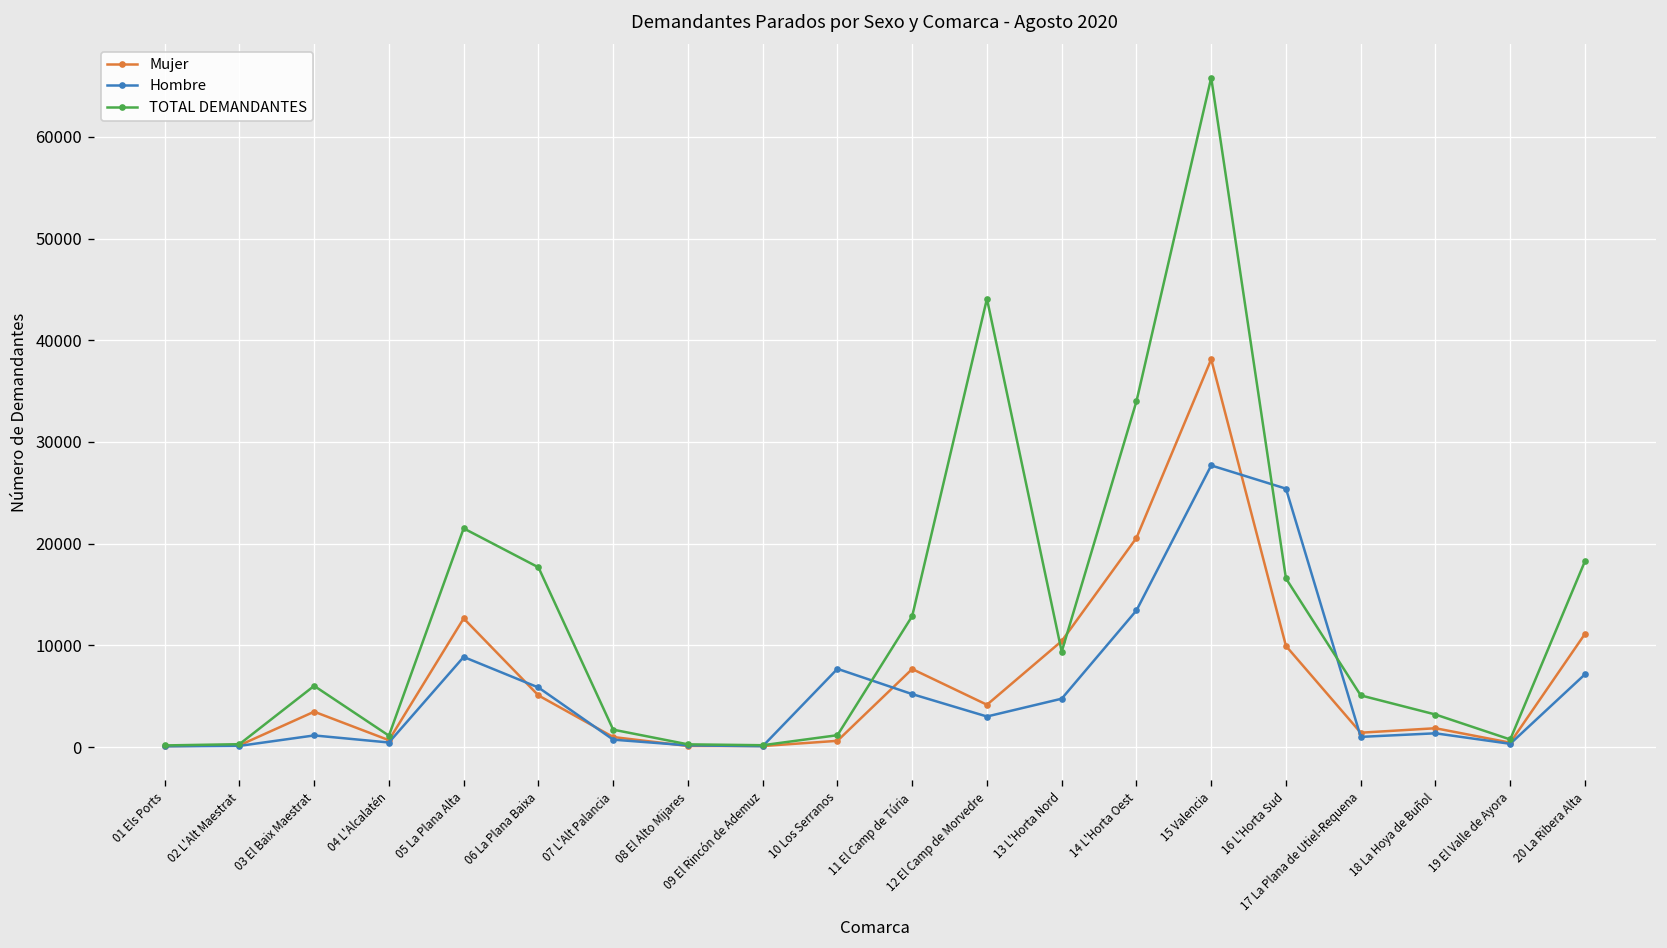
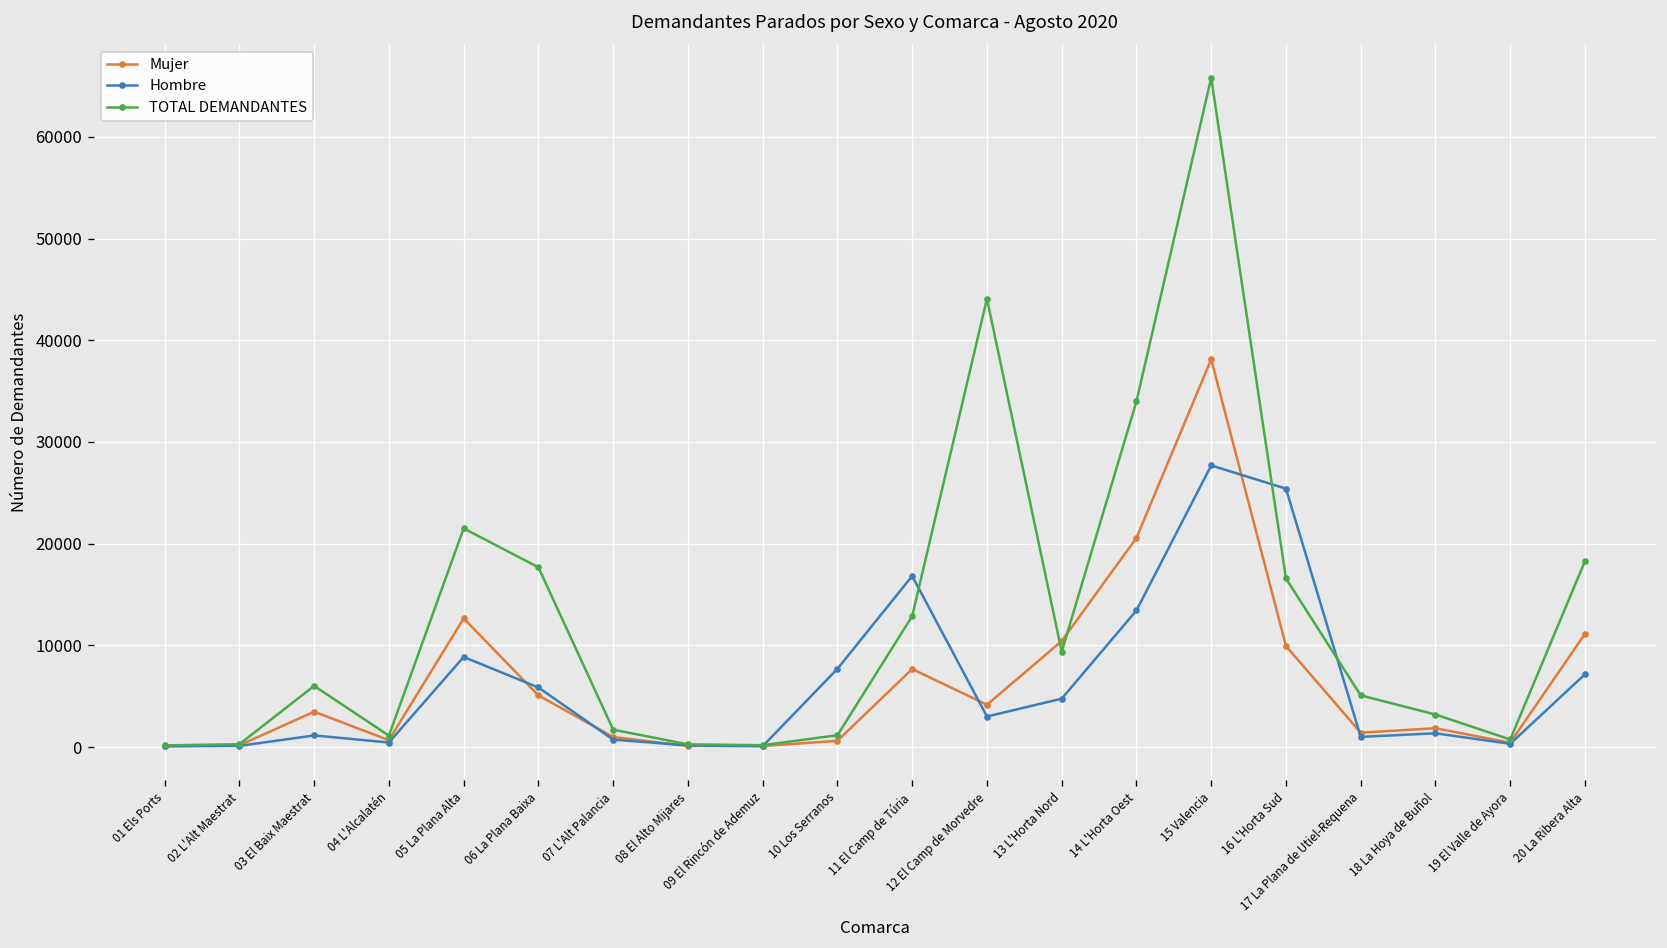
  {
    "Mujer": {
      "03 El Baix Maestrat": 3000,
      "05 La Plana Alta": 13000,
      "06 La Plana Baixa": 5000,
      "10 Los Serranos": 1000,
      "11 El Camp de Túria": 8000,
      "12 El Camp de Morvedre": 4000,
      "13 L'Horta Nord": 10000,
      "14 L'Horta Oest": 21000,
      "15 Valencia": 38000,
      "16 L'Horta Sud": 10000,
      "17 La Plana de Utiel-Requena": 1000,
      "18 La Hoya de Buñol": 2000,
      "20 La Ribera Alta": 11000
    },
    "Hombre": {
      "03 El Baix Maestrat": 1000,
      "05 La Plana Alta": 9000,
      "06 La Plana Baixa": 6000,
      "10 Los Serranos": 8000,
-     "11 El Camp de Túria": 5000,
+     "11 El Camp de Túria": 17000,
      "12 El Camp de Morvedre": 3000,
      "13 L'Horta Nord": 5000,
      "14 L'Horta Oest": 13000,
      "15 Valencia": 28000,
      "16 L'Horta Sud": 25000,
      "17 La Plana de Utiel-Requena": 1000,
      "18 La Hoya de Buñol": 1000,
      "20 La Ribera Alta": 7000
    },
    "TOTAL DEMANDANTES": {
      "03 El Baix Maestrat": 6000,
      "04 L'Alcalatén": 1000,
      "05 La Plana Alta": 21000,
      "06 La Plana Baixa": 18000,
      "07 L'Alt Palancia": 2000,
      "10 Los Serranos": 1000,
      "11 El Camp de Túria": 13000,
      "12 El Camp de Morvedre": 44000,
      "13 L'Horta Nord": 9000,
      "14 L'Horta Oest": 34000,
      "15 Valencia": 66000,
      "16 L'Horta Sud": 17000,
      "17 La Plana de Utiel-Requena": 5000,
      "18 La Hoya de Buñol": 3000,
      "19 El Valle de Ayora": 1000,
      "20 La Ribera Alta": 18000
    }
  }
